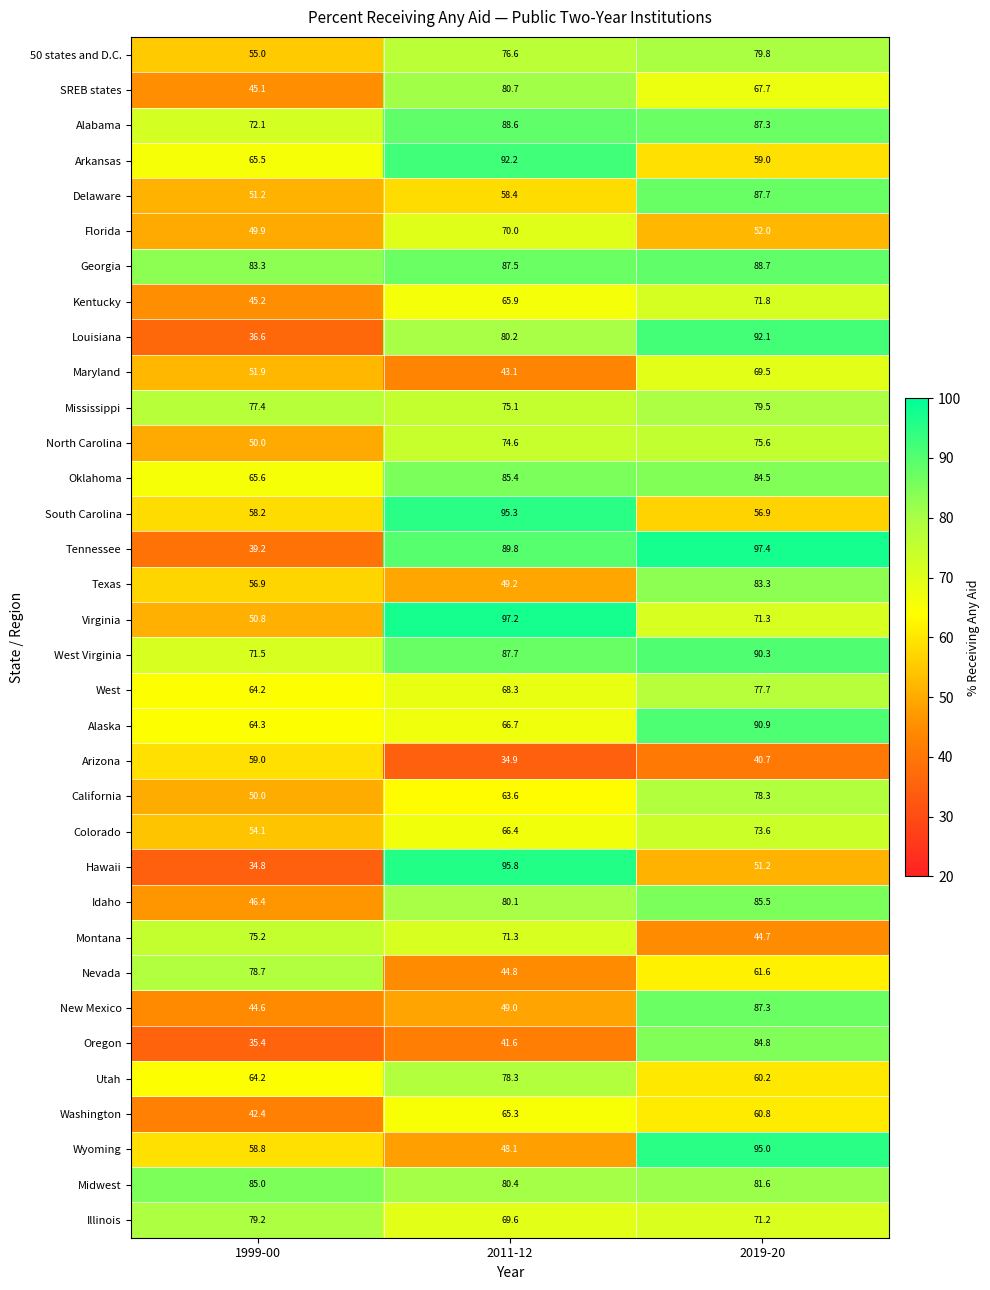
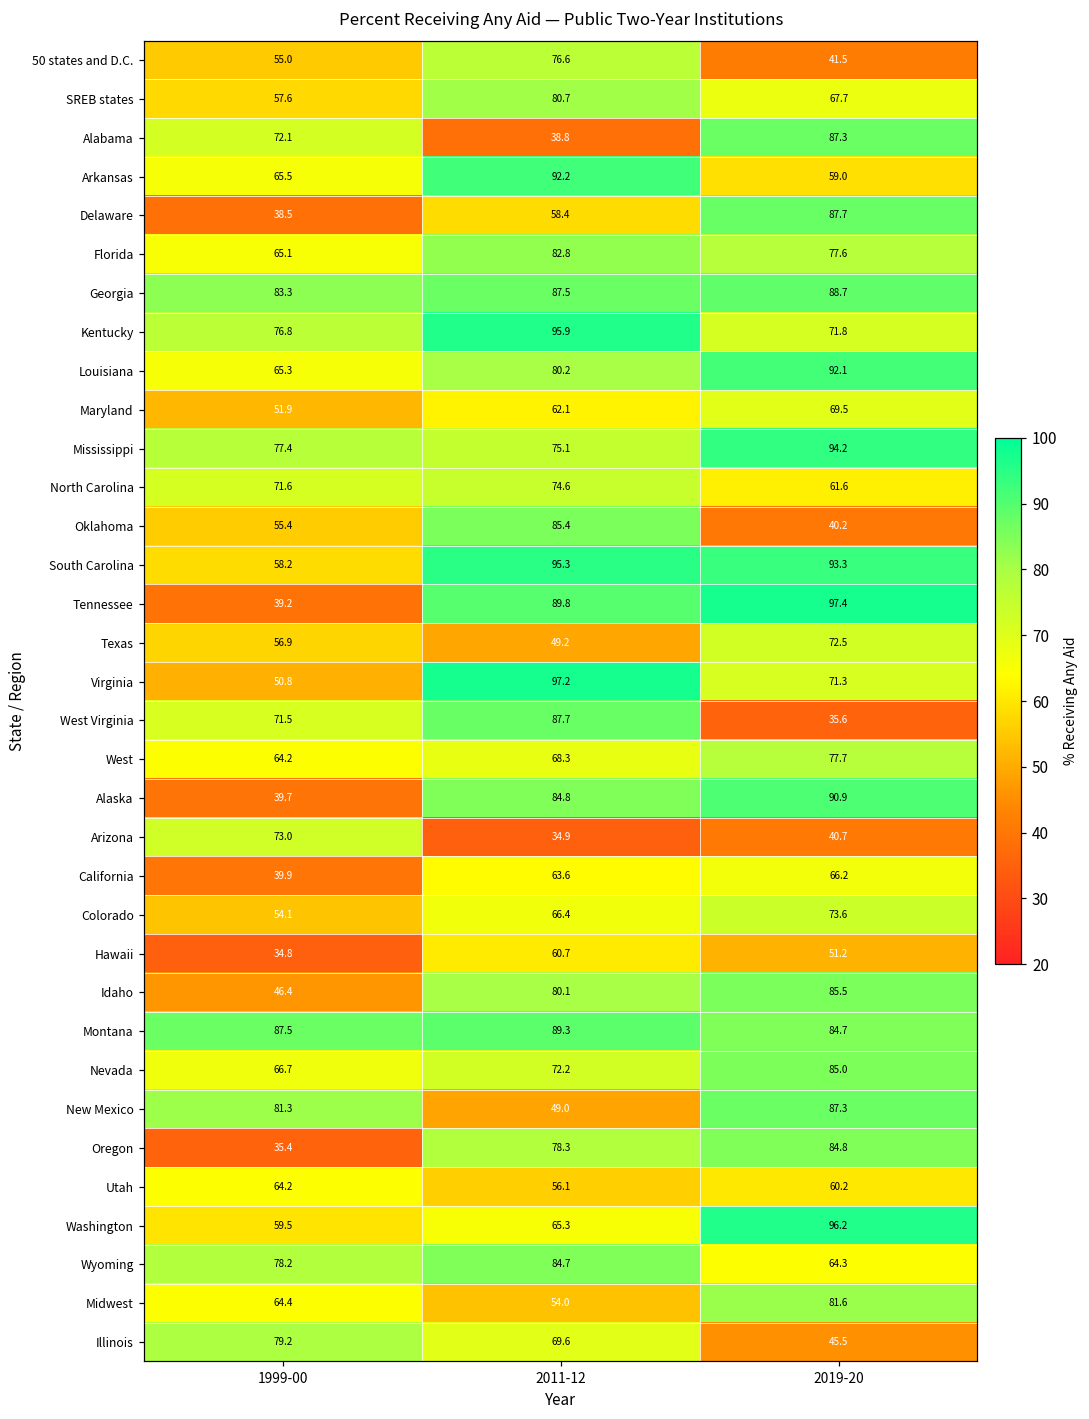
  {
    "50 states and D.C.": {
      "1999-00": 55.0,
      "2011-12": 76.6,
-     "2019-20": 79.8
+     "2019-20": 41.5
    },
    "SREB states": {
-     "1999-00": 45.1,
+     "1999-00": 57.6,
      "2011-12": 80.7,
      "2019-20": 67.7
    },
    "Alabama": {
      "1999-00": 72.1,
-     "2011-12": 88.6,
+     "2011-12": 38.8,
      "2019-20": 87.3
    },
    "Arkansas": {
      "1999-00": 65.5,
      "2011-12": 92.2,
      "2019-20": 59.0
    },
    "Delaware": {
-     "1999-00": 51.2,
+     "1999-00": 38.5,
      "2011-12": 58.4,
      "2019-20": 87.7
    },
    "Florida": {
-     "1999-00": 49.9,
-     "2011-12": 70.0,
-     "2019-20": 52.0
+     "1999-00": 65.1,
+     "2011-12": 82.8,
+     "2019-20": 77.6
    },
    "Georgia": {
      "1999-00": 83.3,
      "2011-12": 87.5,
      "2019-20": 88.7
    },
    "Kentucky": {
-     "1999-00": 45.2,
-     "2011-12": 65.9,
+     "1999-00": 76.8,
+     "2011-12": 95.9,
      "2019-20": 71.8
    },
    "Louisiana": {
-     "1999-00": 36.6,
+     "1999-00": 65.3,
      "2011-12": 80.2,
      "2019-20": 92.1
    },
    "Maryland": {
      "1999-00": 51.9,
-     "2011-12": 43.1,
+     "2011-12": 62.1,
      "2019-20": 69.5
    },
    "Mississippi": {
      "1999-00": 77.4,
      "2011-12": 75.1,
-     "2019-20": 79.5
+     "2019-20": 94.2
    },
    "North Carolina": {
-     "1999-00": 50.0,
+     "1999-00": 71.6,
      "2011-12": 74.6,
-     "2019-20": 75.6
+     "2019-20": 61.6
    },
    "Oklahoma": {
-     "1999-00": 65.6,
+     "1999-00": 55.4,
      "2011-12": 85.4,
-     "2019-20": 84.5
+     "2019-20": 40.2
    },
    "South Carolina": {
      "1999-00": 58.2,
      "2011-12": 95.3,
-     "2019-20": 56.9
+     "2019-20": 93.3
    },
    "Tennessee": {
      "1999-00": 39.2,
      "2011-12": 89.8,
      "2019-20": 97.4
    },
    "Texas": {
      "1999-00": 56.9,
      "2011-12": 49.2,
-     "2019-20": 83.3
+     "2019-20": 72.5
    },
    "Virginia": {
      "1999-00": 50.8,
      "2011-12": 97.2,
      "2019-20": 71.3
    },
    "West Virginia": {
      "1999-00": 71.5,
      "2011-12": 87.7,
-     "2019-20": 90.3
+     "2019-20": 35.6
    },
    "West": {
      "1999-00": 64.2,
      "2011-12": 68.3,
      "2019-20": 77.7
    },
    "Alaska": {
-     "1999-00": 64.3,
-     "2011-12": 66.7,
+     "1999-00": 39.7,
+     "2011-12": 84.8,
      "2019-20": 90.9
    },
    "Arizona": {
-     "1999-00": 59.0,
+     "1999-00": 73.0,
      "2011-12": 34.9,
      "2019-20": 40.7
    },
    "California": {
-     "1999-00": 50.0,
+     "1999-00": 39.9,
      "2011-12": 63.6,
-     "2019-20": 78.3
+     "2019-20": 66.2
    },
    "Colorado": {
      "1999-00": 54.1,
      "2011-12": 66.4,
      "2019-20": 73.6
    },
    "Hawaii": {
      "1999-00": 34.8,
-     "2011-12": 95.8,
+     "2011-12": 60.7,
      "2019-20": 51.2
    },
    "Idaho": {
      "1999-00": 46.4,
      "2011-12": 80.1,
      "2019-20": 85.5
    },
    "Montana": {
-     "1999-00": 75.2,
-     "2011-12": 71.3,
-     "2019-20": 44.7
+     "1999-00": 87.5,
+     "2011-12": 89.3,
+     "2019-20": 84.7
    },
    "Nevada": {
-     "1999-00": 78.7,
-     "2011-12": 44.8,
-     "2019-20": 61.6
+     "1999-00": 66.7,
+     "2011-12": 72.2,
+     "2019-20": 85.0
    },
    "New Mexico": {
-     "1999-00": 44.6,
+     "1999-00": 81.3,
      "2011-12": 49.0,
      "2019-20": 87.3
    },
    "Oregon": {
      "1999-00": 35.4,
-     "2011-12": 41.6,
+     "2011-12": 78.3,
      "2019-20": 84.8
    },
    "Utah": {
      "1999-00": 64.2,
-     "2011-12": 78.3,
+     "2011-12": 56.1,
      "2019-20": 60.2
    },
    "Washington": {
-     "1999-00": 42.4,
+     "1999-00": 59.5,
      "2011-12": 65.3,
-     "2019-20": 60.8
+     "2019-20": 96.2
    },
    "Wyoming": {
-     "1999-00": 58.8,
-     "2011-12": 48.1,
-     "2019-20": 95.0
+     "1999-00": 78.2,
+     "2011-12": 84.7,
+     "2019-20": 64.3
    },
    "Midwest": {
-     "1999-00": 85.0,
-     "2011-12": 80.4,
+     "1999-00": 64.4,
+     "2011-12": 54.0,
      "2019-20": 81.6
    },
    "Illinois": {
      "1999-00": 79.2,
      "2011-12": 69.6,
-     "2019-20": 71.2
+     "2019-20": 45.5
    }
  }
